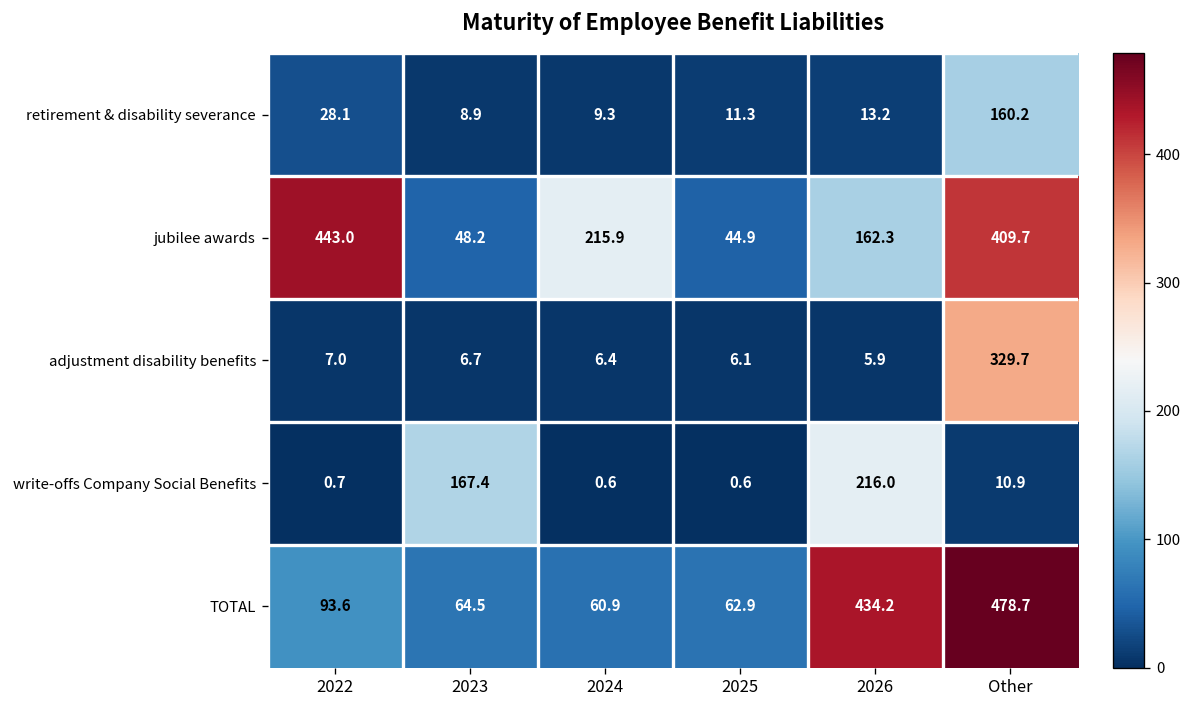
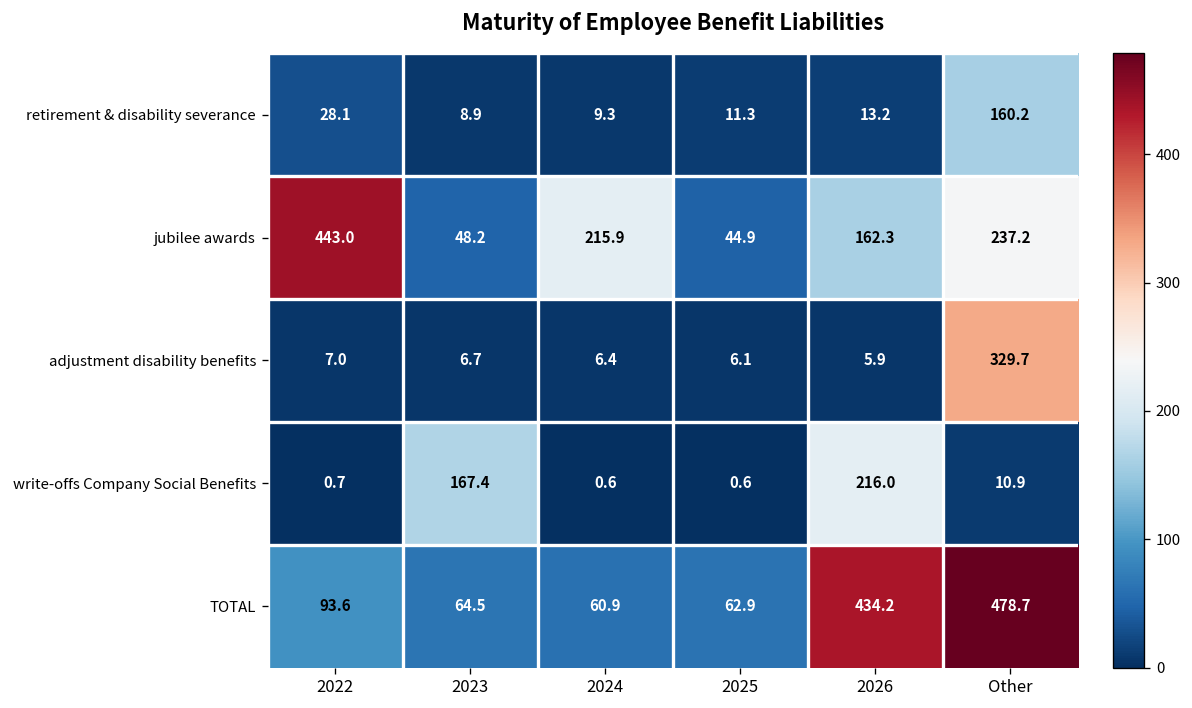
  {
    "retirement & disability severance": {
      "2022": 28.1,
      "2023": 8.9,
      "2024": 9.3,
      "2025": 11.3,
      "2026": 13.2,
      "Other": 160.2
    },
    "jubilee awards": {
      "2022": 443.0,
      "2023": 48.2,
      "2024": 215.9,
      "2025": 44.9,
      "2026": 162.3,
-     "Other": 409.7
+     "Other": 237.2
    },
    "adjustment disability benefits": {
      "2022": 7.0,
      "2023": 6.7,
      "2024": 6.4,
      "2025": 6.1,
      "2026": 5.9,
      "Other": 329.7
    },
    "write-offs Company Social Benefits": {
      "2022": 0.7,
      "2023": 167.4,
      "2024": 0.6,
      "2025": 0.6,
      "2026": 216.0,
      "Other": 10.9
    },
    "TOTAL": {
      "2022": 93.6,
      "2023": 64.5,
      "2024": 60.9,
      "2025": 62.9,
      "2026": 434.2,
      "Other": 478.7
    }
  }
